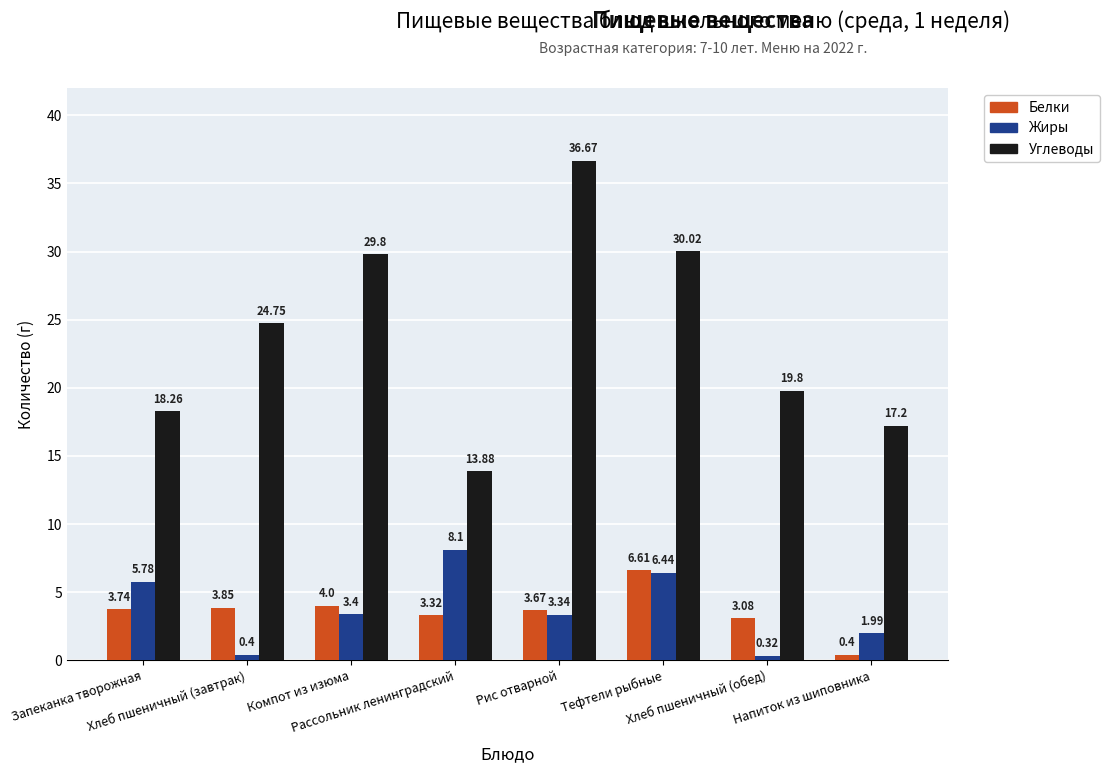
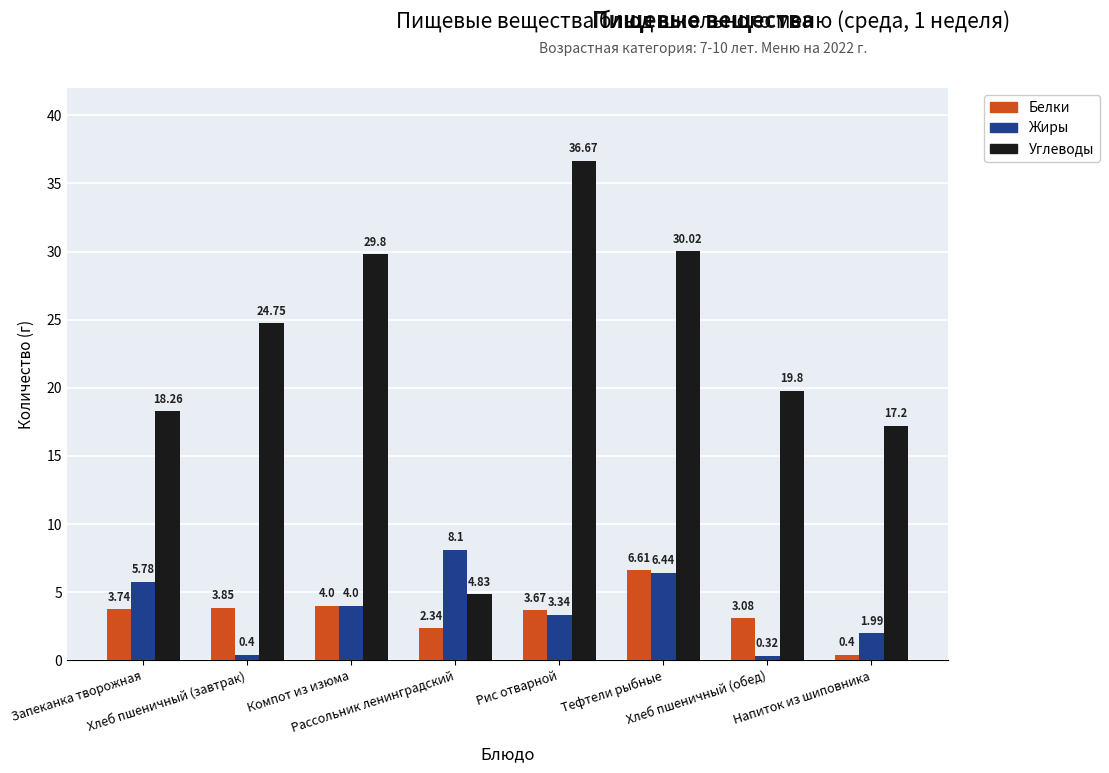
  {
    "Белки": {
      "Запеканка творожная": 3.74,
      "Хлеб пшеничный (завтрак)": 3.85,
      "Компот из изюма": 4.0,
-     "Рассольник ленинградский": 3.32,
+     "Рассольник ленинградский": 2.34,
      "Рис отварной": 3.67,
      "Тефтели рыбные": 6.61,
      "Хлеб пшеничный (обед)": 3.08,
      "Напиток из шиповника": 0.4
    },
    "Жиры": {
      "Запеканка творожная": 5.78,
      "Хлеб пшеничный (завтрак)": 0.4,
-     "Компот из изюма": 3.4,
+     "Компот из изюма": 4.0,
      "Рассольник ленинградский": 8.1,
      "Рис отварной": 3.34,
      "Тефтели рыбные": 6.44,
      "Хлеб пшеничный (обед)": 0.32,
      "Напиток из шиповника": 1.99
    },
    "Углеводы": {
      "Запеканка творожная": 18.26,
      "Хлеб пшеничный (завтрак)": 24.75,
      "Компот из изюма": 29.8,
-     "Рассольник ленинградский": 13.88,
+     "Рассольник ленинградский": 4.83,
      "Рис отварной": 36.67,
      "Тефтели рыбные": 30.02,
      "Хлеб пшеничный (обед)": 19.8,
      "Напиток из шиповника": 17.2
    }
  }
